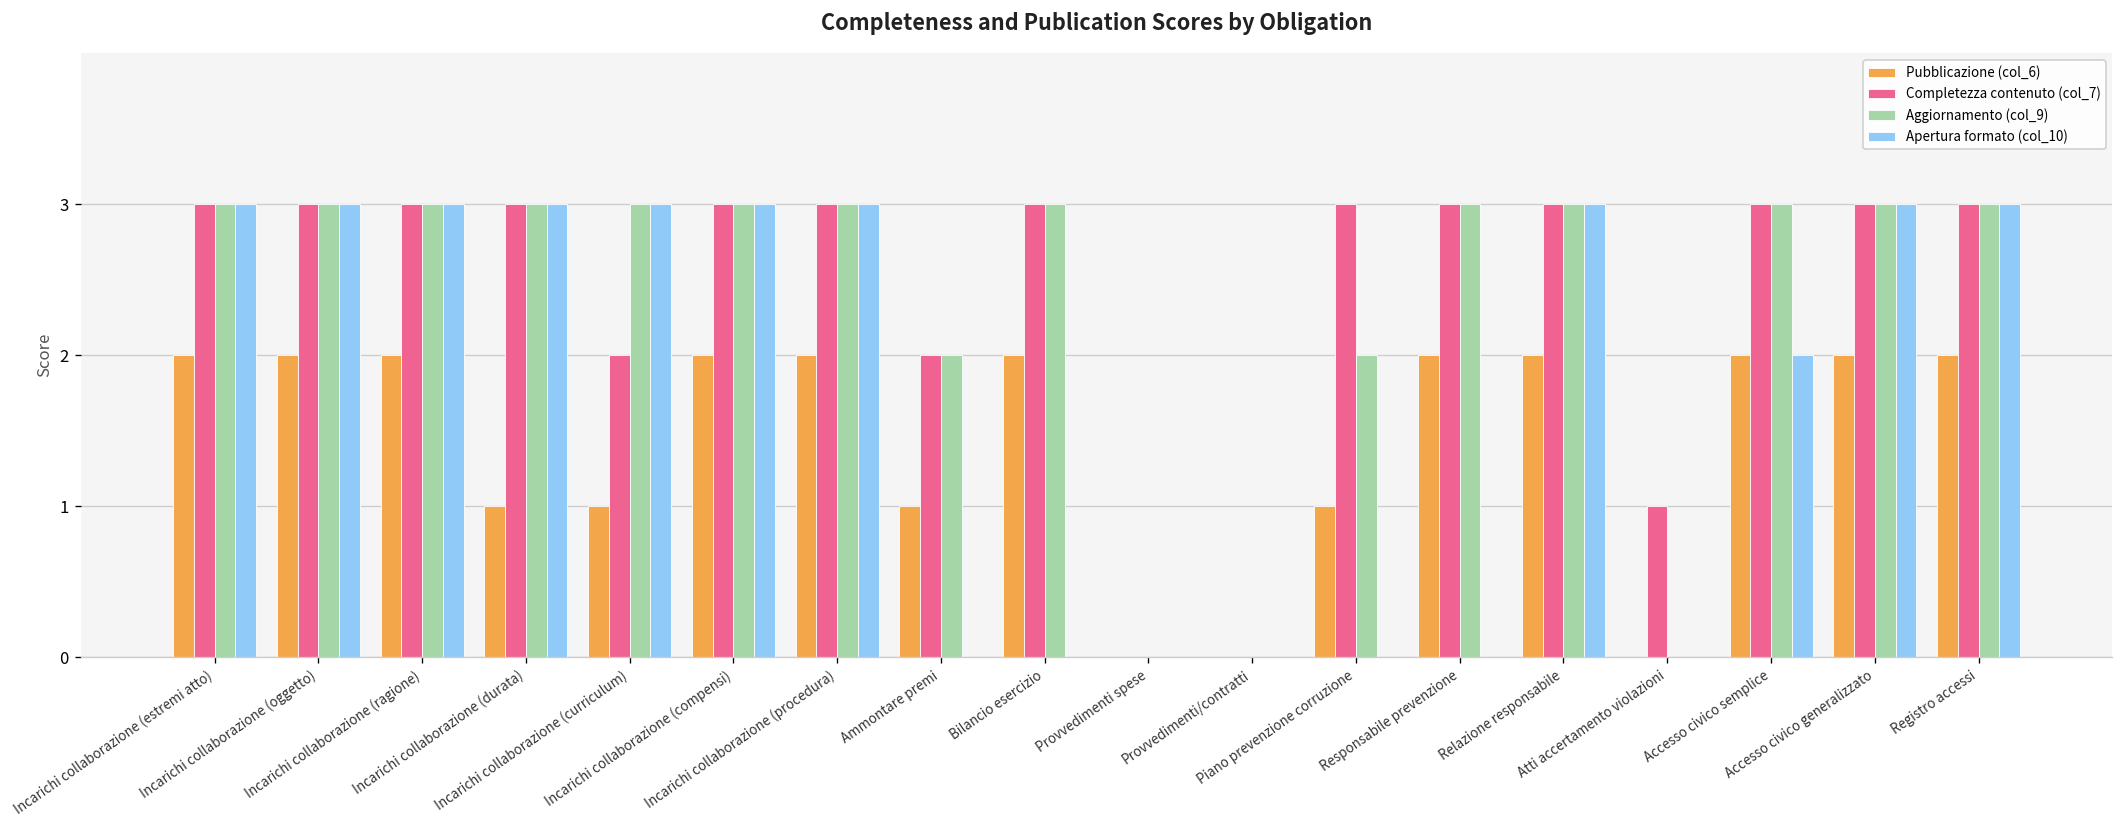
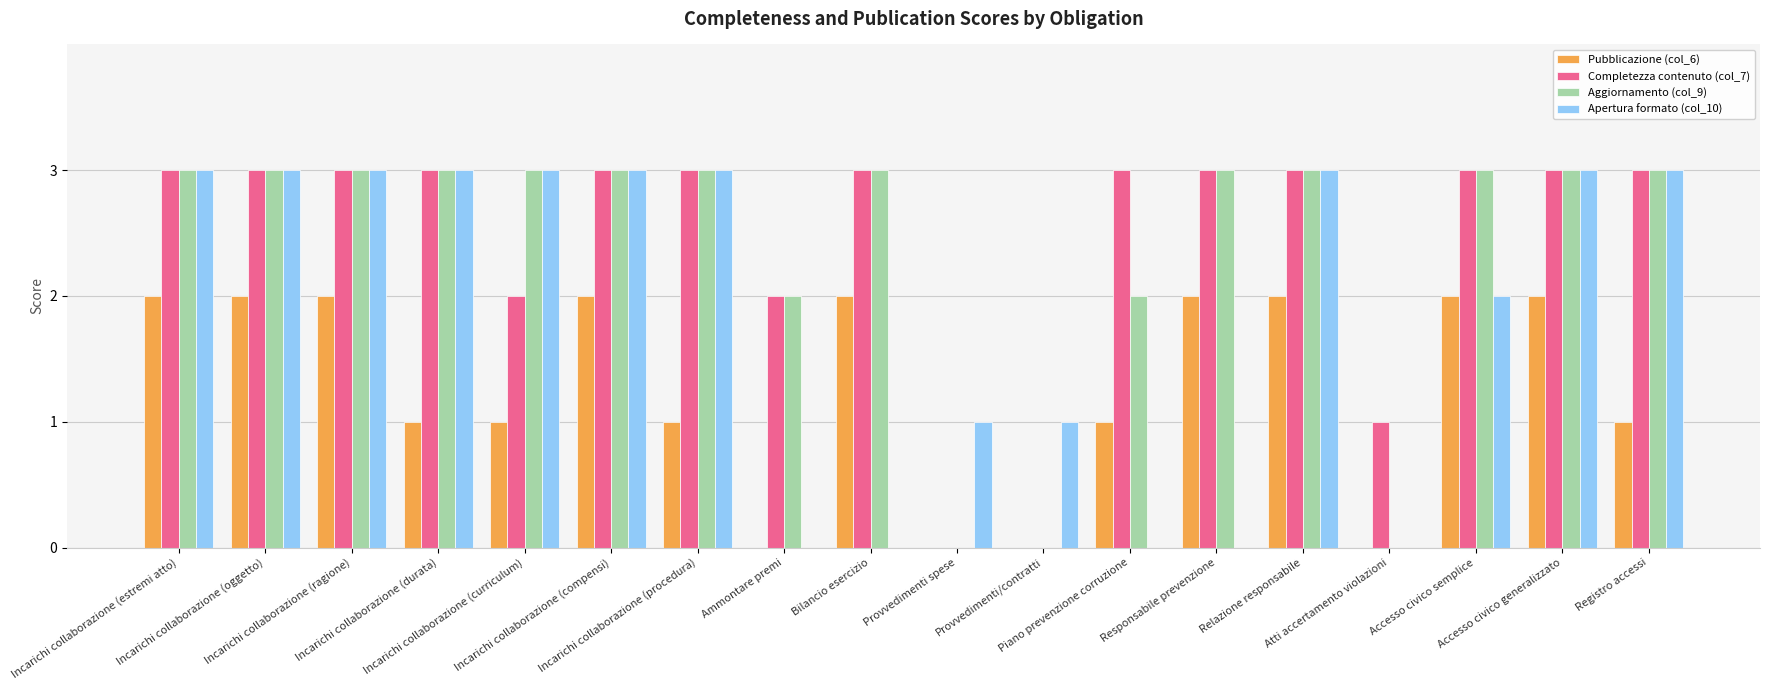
  {
    "Pubblicazione (col_6)": {
      "Incarichi collaborazione (estremi atto)": 2,
      "Incarichi collaborazione (oggetto)": 2,
      "Incarichi collaborazione (ragione)": 2,
      "Incarichi collaborazione (durata)": 1,
      "Incarichi collaborazione (curriculum)": 1,
      "Incarichi collaborazione (compensi)": 2,
-     "Incarichi collaborazione (procedura)": 2,
-     "Ammontare premi": 1,
+     "Incarichi collaborazione (procedura)": 1,
+     "Ammontare premi": 0,
      "Bilancio esercizio": 2,
      "Provvedimenti spese": 0,
      "Provvedimenti/contratti": 0,
      "Piano prevenzione corruzione": 1,
      "Responsabile prevenzione": 2,
      "Relazione responsabile": 2,
      "Atti accertamento violazioni": 0,
      "Accesso civico semplice": 2,
      "Accesso civico generalizzato": 2,
-     "Registro accessi": 2
+     "Registro accessi": 1
    },
    "Completezza contenuto (col_7)": {
      "Incarichi collaborazione (estremi atto)": 3,
      "Incarichi collaborazione (oggetto)": 3,
      "Incarichi collaborazione (ragione)": 3,
      "Incarichi collaborazione (durata)": 3,
      "Incarichi collaborazione (curriculum)": 2,
      "Incarichi collaborazione (compensi)": 3,
      "Incarichi collaborazione (procedura)": 3,
      "Ammontare premi": 2,
      "Bilancio esercizio": 3,
      "Provvedimenti spese": 0,
      "Provvedimenti/contratti": 0,
      "Piano prevenzione corruzione": 3,
      "Responsabile prevenzione": 3,
      "Relazione responsabile": 3,
      "Atti accertamento violazioni": 1,
      "Accesso civico semplice": 3,
      "Accesso civico generalizzato": 3,
      "Registro accessi": 3
    },
    "Aggiornamento (col_9)": {
      "Incarichi collaborazione (estremi atto)": 3,
      "Incarichi collaborazione (oggetto)": 3,
      "Incarichi collaborazione (ragione)": 3,
      "Incarichi collaborazione (durata)": 3,
      "Incarichi collaborazione (curriculum)": 3,
      "Incarichi collaborazione (compensi)": 3,
      "Incarichi collaborazione (procedura)": 3,
      "Ammontare premi": 2,
      "Bilancio esercizio": 3,
      "Provvedimenti spese": 0,
      "Provvedimenti/contratti": 0,
      "Piano prevenzione corruzione": 2,
      "Responsabile prevenzione": 3,
      "Relazione responsabile": 3,
      "Atti accertamento violazioni": 0,
      "Accesso civico semplice": 3,
      "Accesso civico generalizzato": 3,
      "Registro accessi": 3
    },
    "Apertura formato (col_10)": {
      "Incarichi collaborazione (estremi atto)": 3,
      "Incarichi collaborazione (oggetto)": 3,
      "Incarichi collaborazione (ragione)": 3,
      "Incarichi collaborazione (durata)": 3,
      "Incarichi collaborazione (curriculum)": 3,
      "Incarichi collaborazione (compensi)": 3,
      "Incarichi collaborazione (procedura)": 3,
      "Ammontare premi": 0,
      "Bilancio esercizio": 0,
-     "Provvedimenti spese": 0,
-     "Provvedimenti/contratti": 0,
+     "Provvedimenti spese": 1,
+     "Provvedimenti/contratti": 1,
      "Piano prevenzione corruzione": 0,
      "Responsabile prevenzione": 0,
      "Relazione responsabile": 3,
      "Atti accertamento violazioni": 0,
      "Accesso civico semplice": 2,
      "Accesso civico generalizzato": 3,
      "Registro accessi": 3
    }
  }
